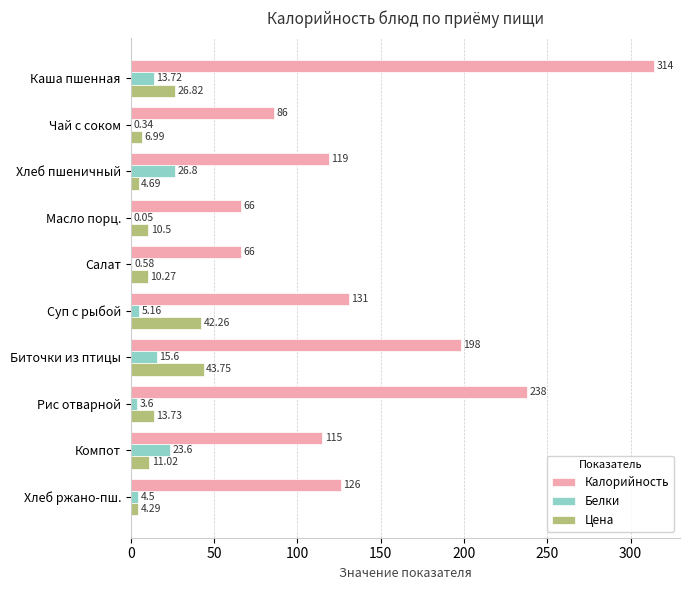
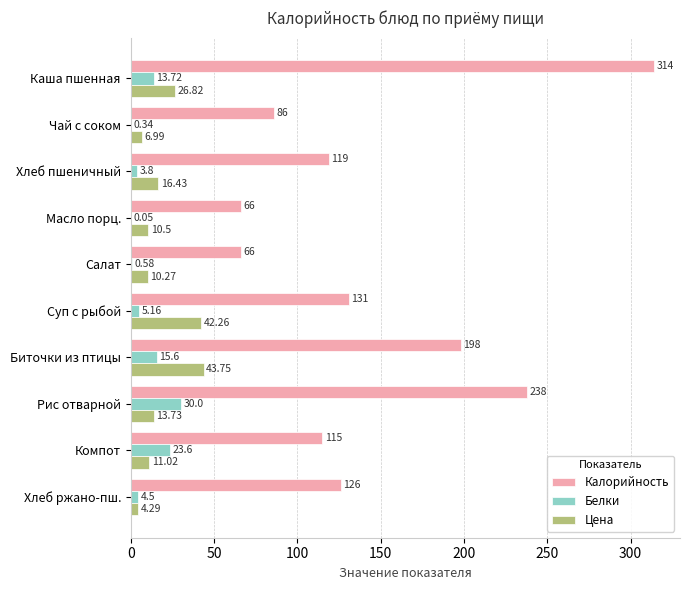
  {
    "Калорийность": {
      "Каша пшенная": 314,
      "Чай с соком": 86,
      "Хлеб пшеничный": 119,
      "Масло порц.": 66,
      "Салат": 66,
      "Суп с рыбой": 131,
      "Биточки из птицы": 198,
      "Рис отварной": 238,
      "Компот": 115,
      "Хлеб ржано-пш.": 126
    },
    "Белки": {
      "Каша пшенная": 13.72,
      "Чай с соком": 0.34,
-     "Хлеб пшеничный": 26.8,
+     "Хлеб пшеничный": 3.8,
      "Масло порц.": 0.05,
      "Салат": 0.58,
      "Суп с рыбой": 5.16,
      "Биточки из птицы": 15.6,
-     "Рис отварной": 3.6,
+     "Рис отварной": 30.0,
      "Компот": 23.6,
      "Хлеб ржано-пш.": 4.5
    },
    "Цена": {
      "Каша пшенная": 26.82,
      "Чай с соком": 6.99,
-     "Хлеб пшеничный": 4.69,
+     "Хлеб пшеничный": 16.43,
      "Масло порц.": 10.5,
      "Салат": 10.27,
      "Суп с рыбой": 42.26,
      "Биточки из птицы": 43.75,
      "Рис отварной": 13.73,
      "Компот": 11.02,
      "Хлеб ржано-пш.": 4.29
    }
  }
